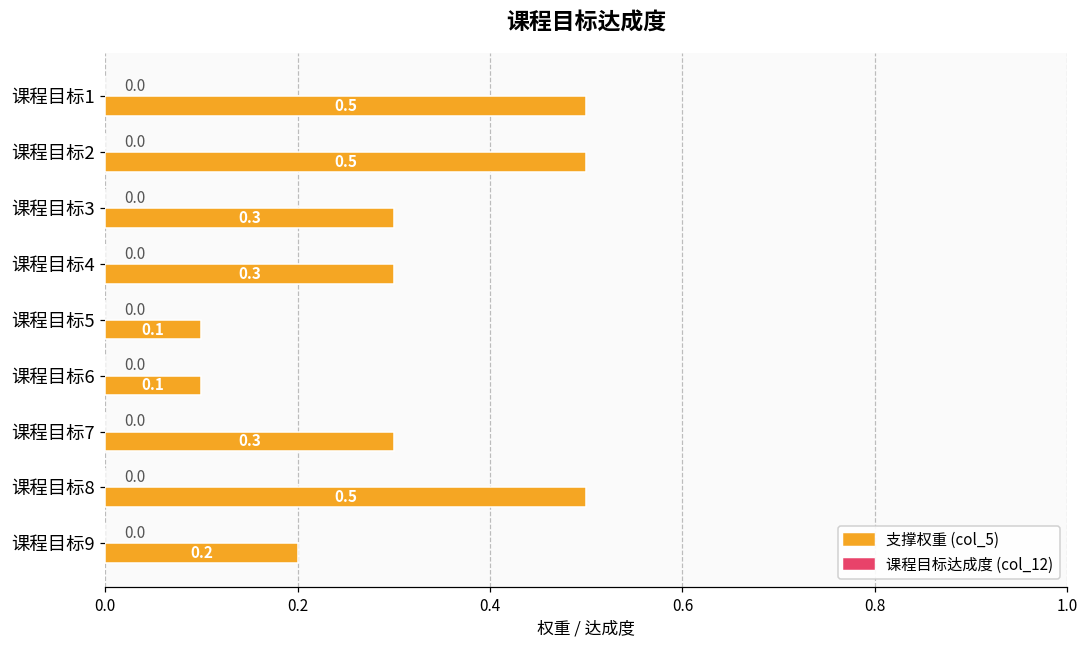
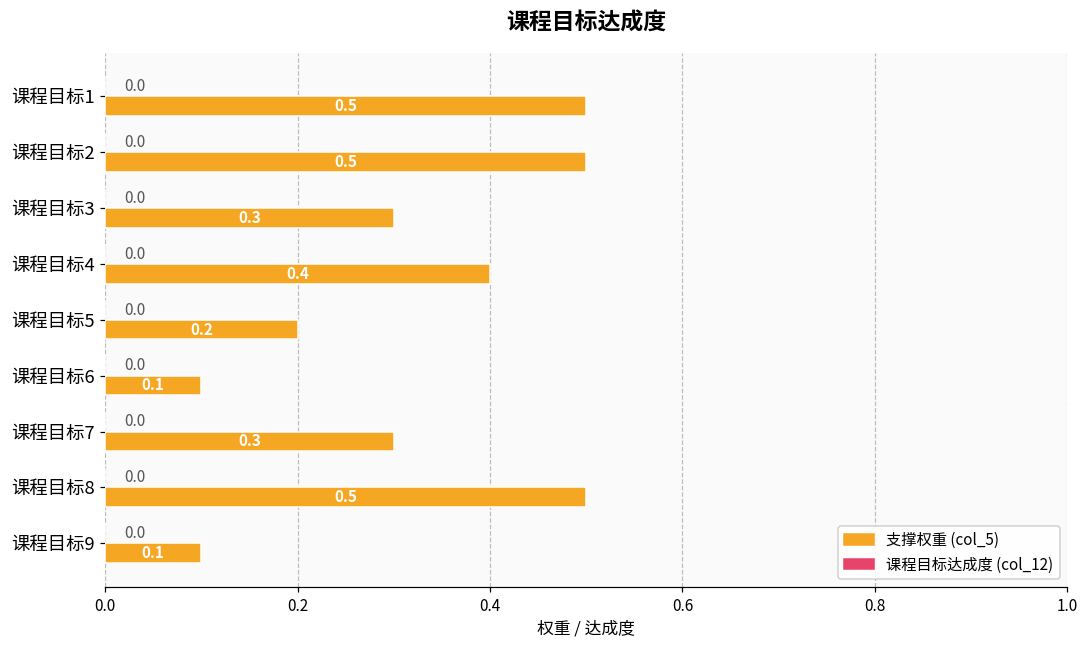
  {
    "支撑权重 (col_5)": {
      "课程目标1": 0.5,
      "课程目标2": 0.5,
      "课程目标3": 0.3,
-     "课程目标4": 0.3,
-     "课程目标5": 0.1,
+     "课程目标4": 0.4,
+     "课程目标5": 0.2,
      "课程目标6": 0.1,
      "课程目标7": 0.3,
      "课程目标8": 0.5,
-     "课程目标9": 0.2
+     "课程目标9": 0.1
    },
    "课程目标达成度 (col_12)": {
      "课程目标1": 0.0,
      "课程目标2": 0.0,
      "课程目标3": 0.0,
      "课程目标4": 0.0,
      "课程目标5": 0.0,
      "课程目标6": 0.0,
      "课程目标7": 0.0,
      "课程目标8": 0.0,
      "课程目标9": 0.0
    }
  }
